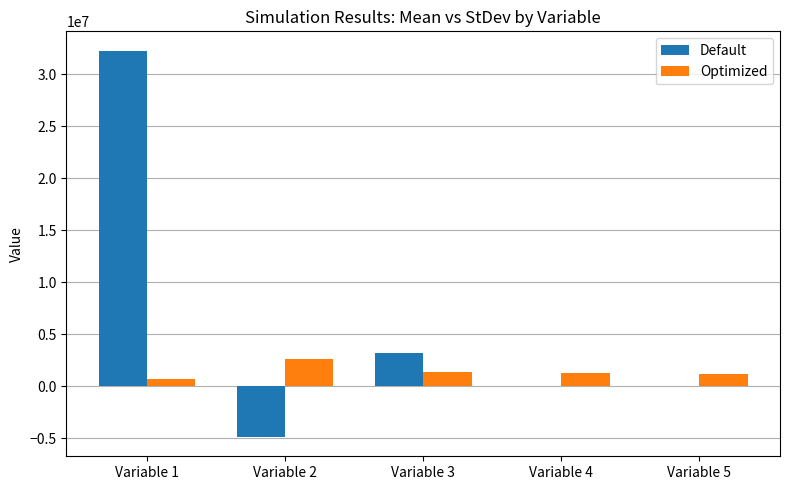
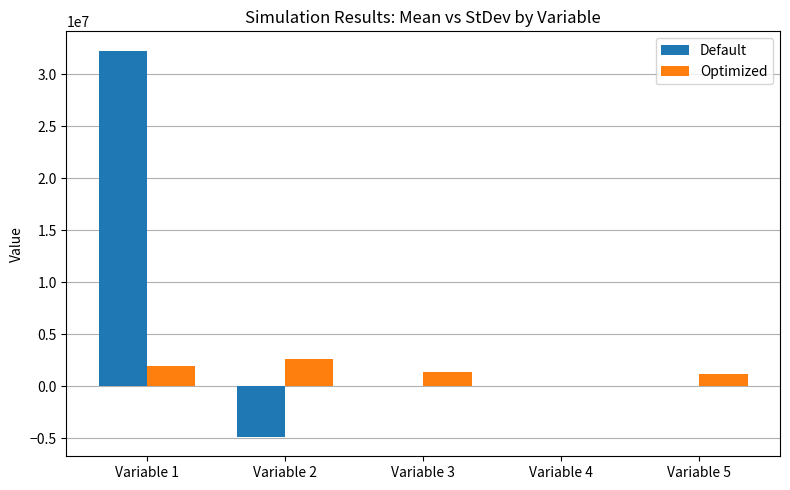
  {
    "Default": {
      "Variable 1": 32300000,
      "Variable 2": -4900000,
-     "Variable 3": 3200000,
+     "Variable 3": 0,
      "Variable 5": 0
    },
    "Optimized": {
-     "Variable 1": 700000,
+     "Variable 1": 2000000,
      "Variable 2": 2600000,
      "Variable 3": 1300000,
-     "Variable 4": 1300000,
+     "Variable 4": 0,
      "Variable 5": 1200000
    }
  }
